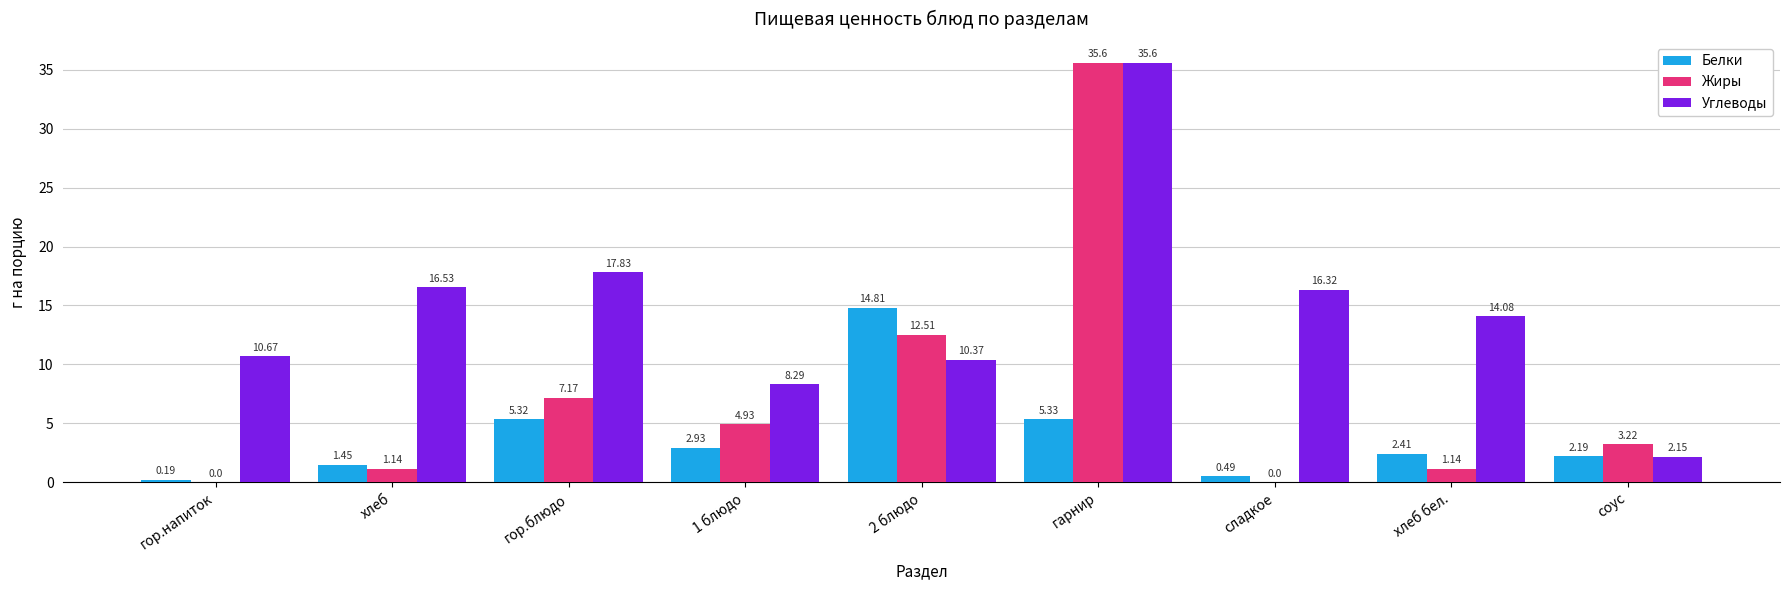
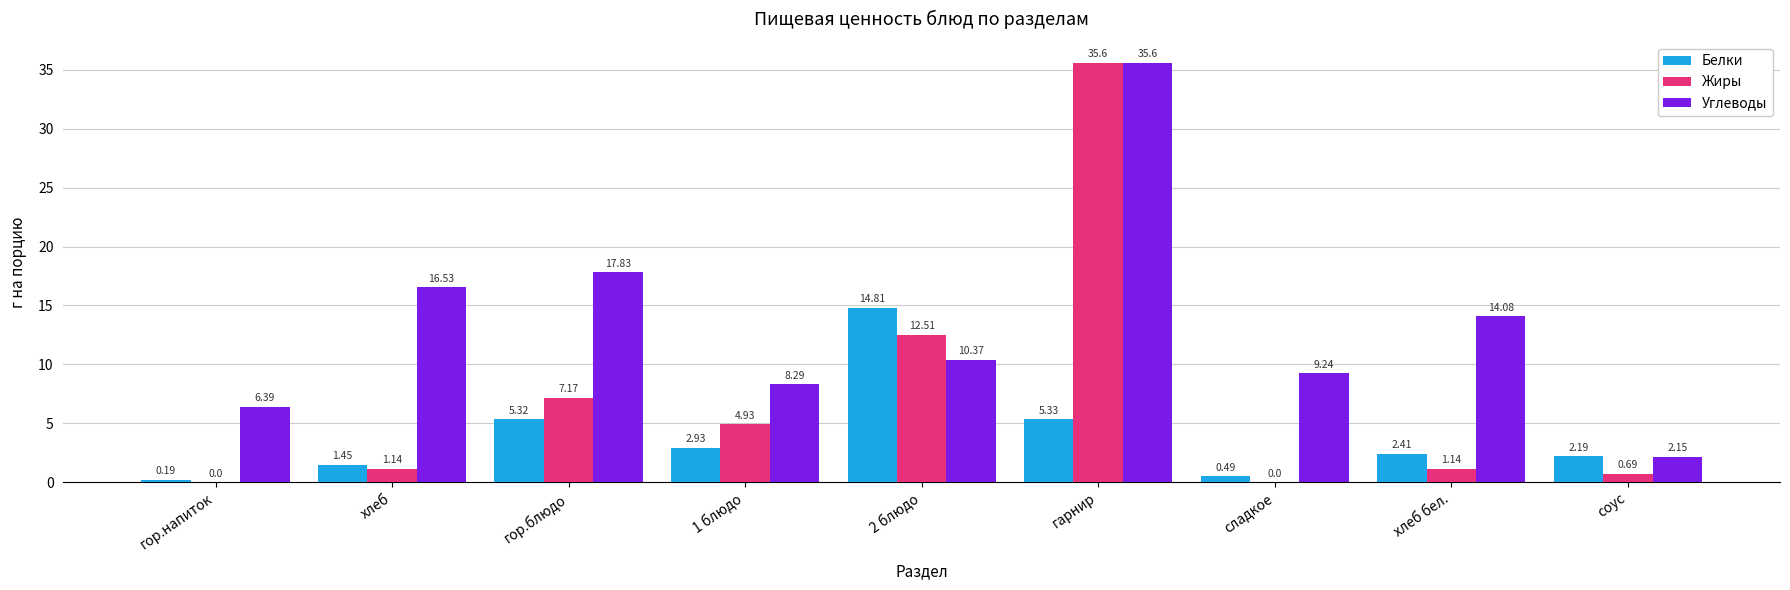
  {
    "Белки": {
      "гор.напиток": 0.19,
      "хлеб": 1.45,
      "гор.блюдо": 5.32,
      "1 блюдо": 2.93,
      "2 блюдо": 14.81,
      "гарнир": 5.33,
      "сладкое": 0.49,
      "хлеб бел.": 2.41,
      "соус": 2.19
    },
    "Жиры": {
      "гор.напиток": 0.0,
      "хлеб": 1.14,
      "гор.блюдо": 7.17,
      "1 блюдо": 4.93,
      "2 блюдо": 12.51,
      "гарнир": 35.6,
      "сладкое": 0.0,
      "хлеб бел.": 1.14,
-     "соус": 3.22
+     "соус": 0.69
    },
    "Углеводы": {
-     "гор.напиток": 10.67,
+     "гор.напиток": 6.39,
      "хлеб": 16.53,
      "гор.блюдо": 17.83,
      "1 блюдо": 8.29,
      "2 блюдо": 10.37,
      "гарнир": 35.6,
-     "сладкое": 16.32,
+     "сладкое": 9.24,
      "хлеб бел.": 14.08,
      "соус": 2.15
    }
  }
